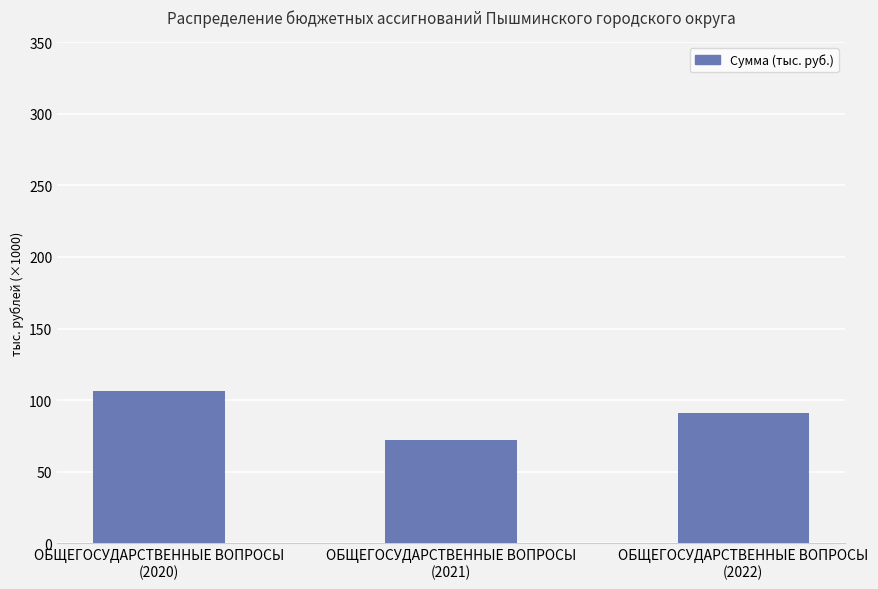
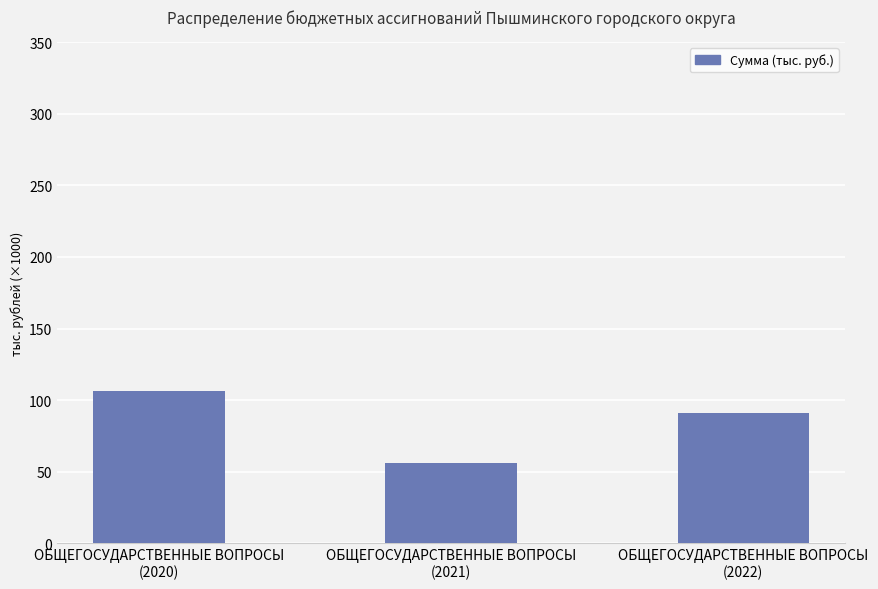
  {
    "ОБЩЕГОСУДАРСТВЕННЫЕ ВОПРОСЫ (2020)": 107,
-   "ОБЩЕГОСУДАРСТВЕННЫЕ ВОПРОСЫ (2021)": 72,
+   "ОБЩЕГОСУДАРСТВЕННЫЕ ВОПРОСЫ (2021)": 56,
    "ОБЩЕГОСУДАРСТВЕННЫЕ ВОПРОСЫ (2022)": 91
  }
